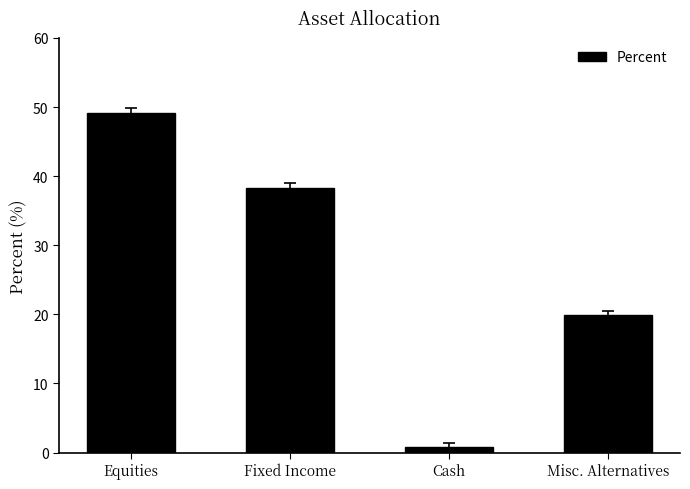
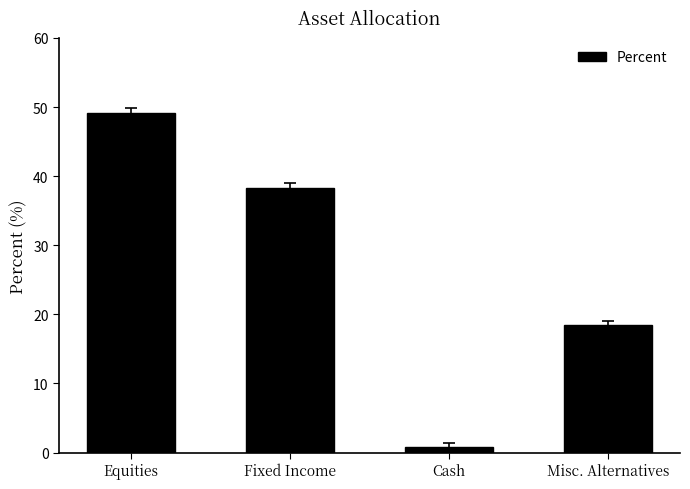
  {
    "Percent": {
      "Equities": 49,
      "Fixed Income": 38,
      "Cash": 1,
-     "Misc. Alternatives": 20
+     "Misc. Alternatives": 18
    }
  }
